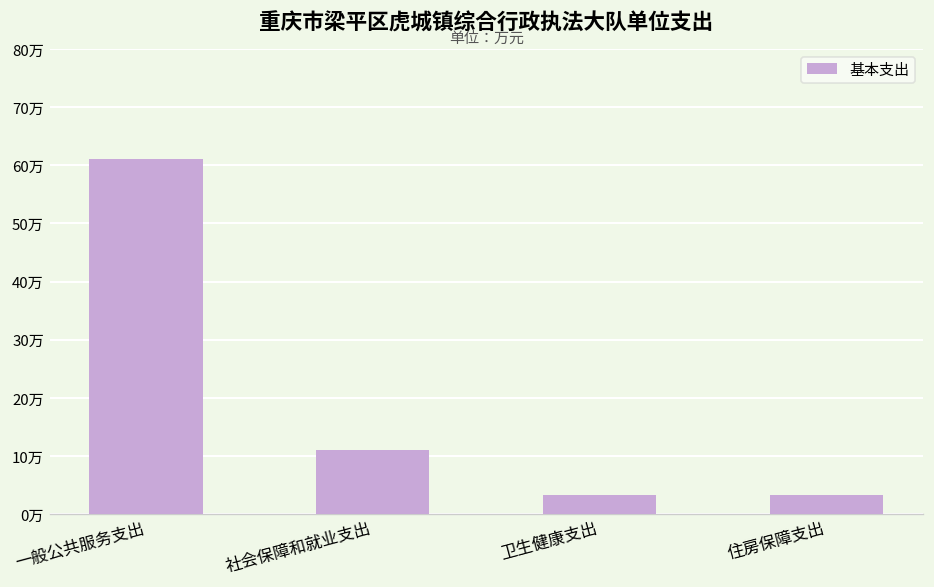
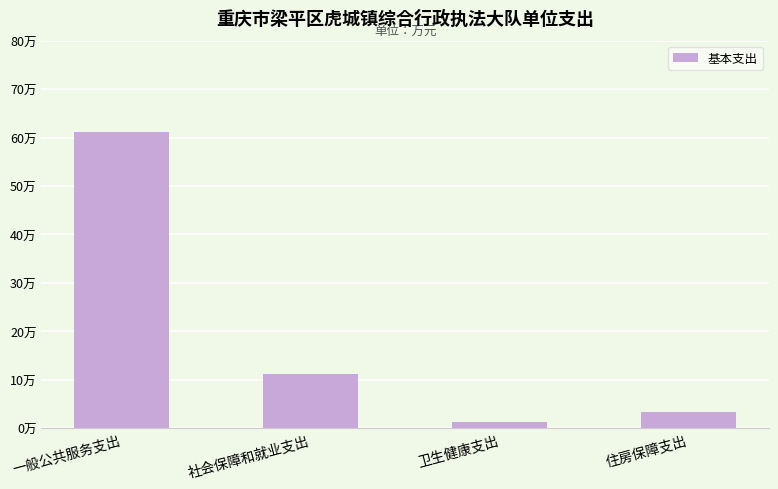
  {
    "一般公共服务支出": "61万",
    "社会保障和就业支出": "11万",
-   "卫生健康支出": "3万",
+   "卫生健康支出": "1万",
    "住房保障支出": "3万"
  }
